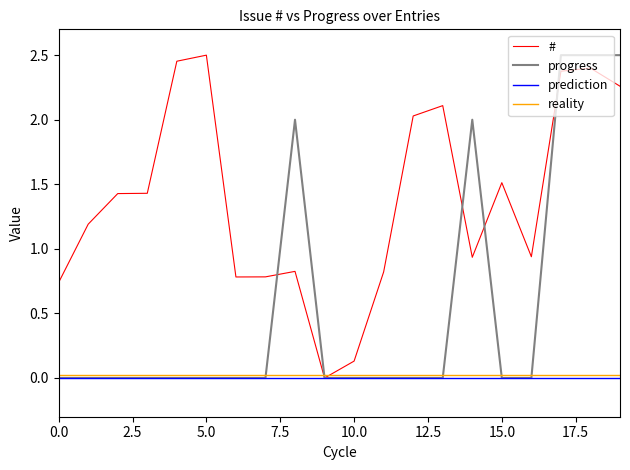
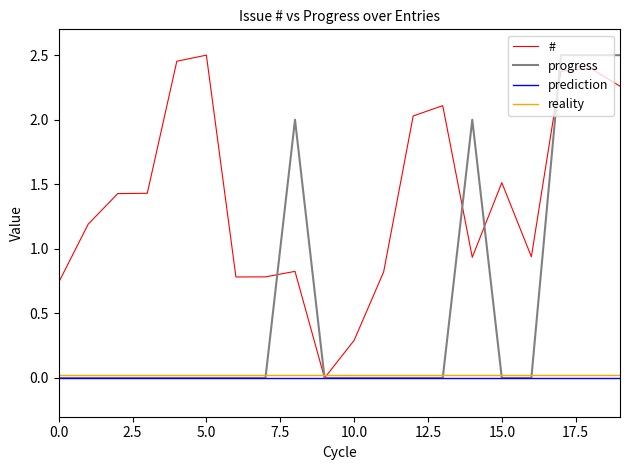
  {
    "#": {
      "0.0": 0.74,
      "5.0": 2.50,
-     "10.0": 0.13,
+     "10.0": 0.29,
      "15.0": 1.51
    },
    "progress": {
      "0.0": 0.00,
      "5.0": 0.00,
      "10.0": 0.00,
      "15.0": 0.00
    }
  }
